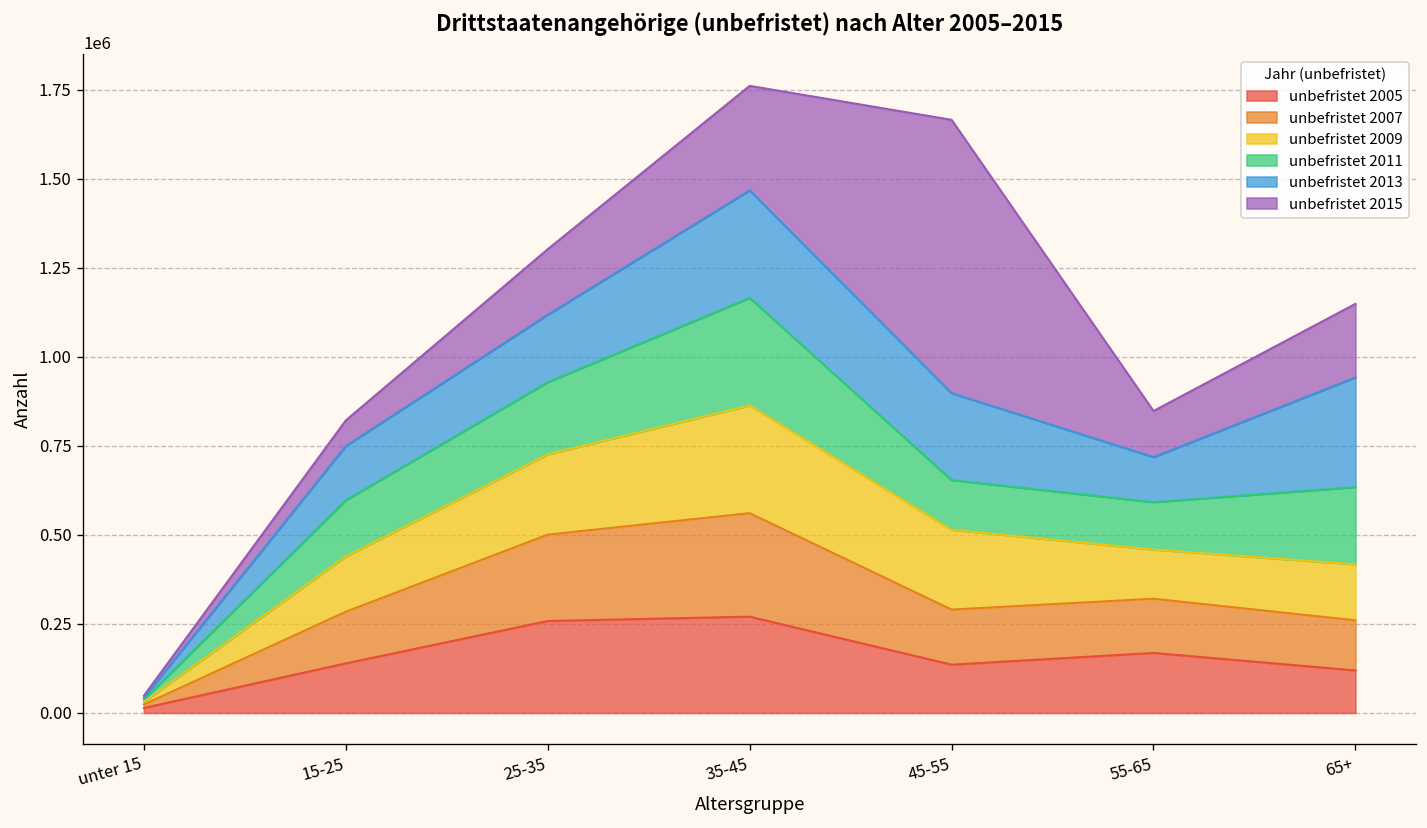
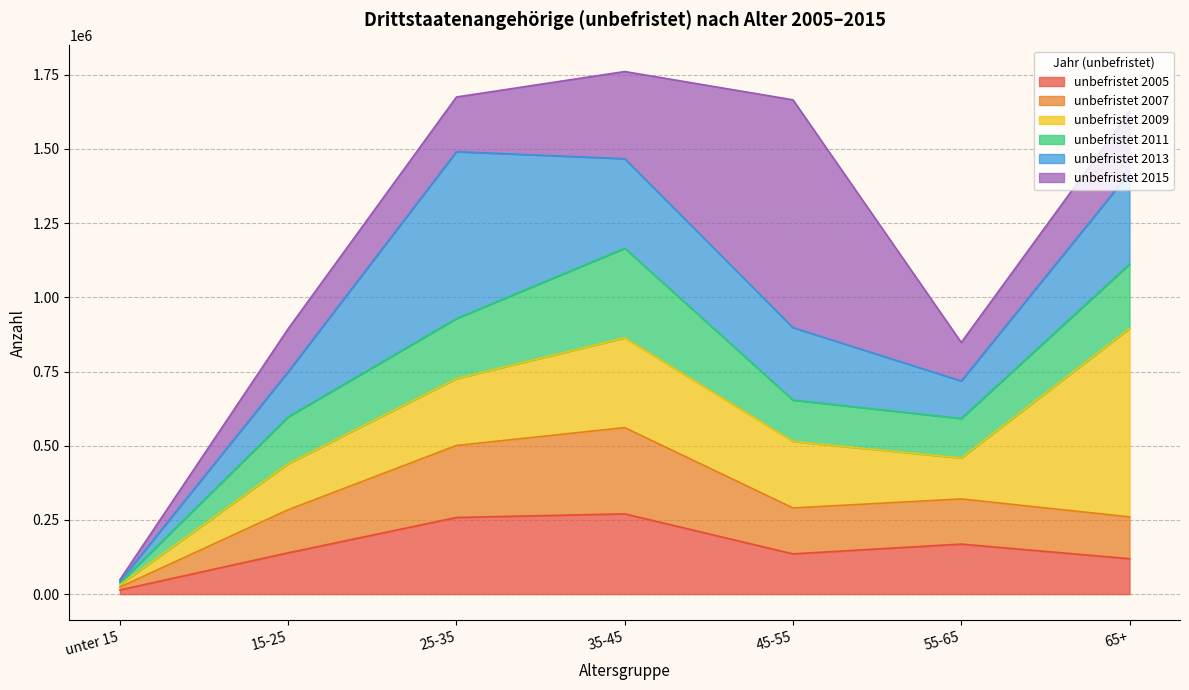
  {
    "unbefristet 2009": {
      "15-25": 160000,
      "25-35": 230000,
      "35-45": 300000,
      "45-55": 220000,
      "55-65": 140000,
-     "65+": 160000
+     "65+": 640000
    },
    "unbefristet 2011": {
      "15-25": 160000,
      "25-35": 200000,
      "35-45": 300000,
      "45-55": 140000,
      "55-65": 130000,
      "65+": 220000
    },
    "unbefristet 2013": {
      "15-25": 150000,
-     "25-35": 190000,
+     "25-35": 560000,
      "35-45": 300000,
      "45-55": 240000,
      "55-65": 130000
    },
    "unbefristet 2015": {
-     "15-25": 70000,
+     "15-25": 140000,
      "25-35": 180000,
      "35-45": 290000,
      "45-55": 770000,
      "55-65": 130000
    }
  }
